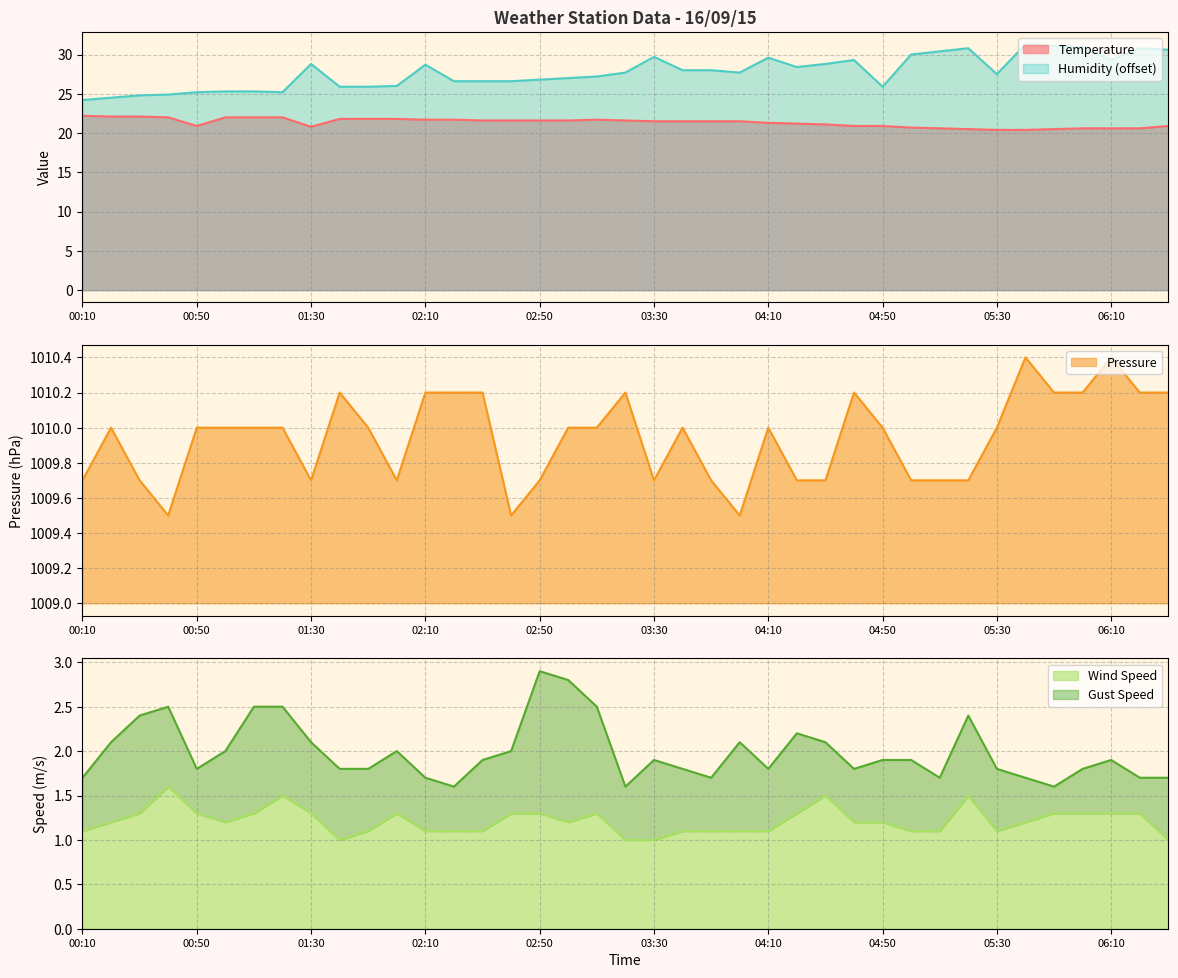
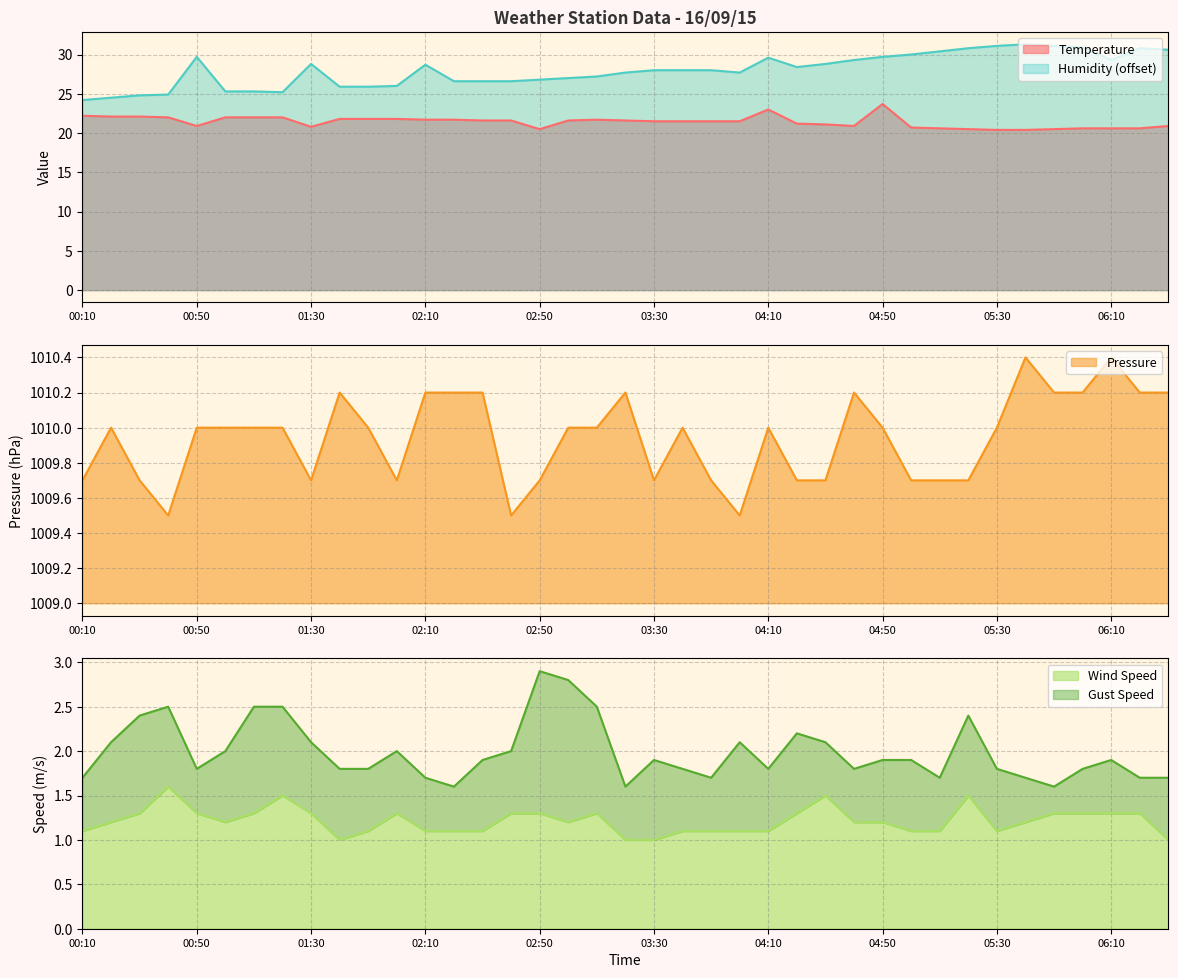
  {
    "Weather Station Data - 16/09/15": {
      "Temperature": {
        "00:10": 22,
        "00:50": 21,
        "01:30": 21,
        "02:10": 22,
-       "02:50": 22,
+       "02:50": 21,
        "03:30": 22,
-       "04:10": 21,
-       "04:50": 21,
+       "04:10": 23,
+       "04:50": 24,
        "05:30": 20,
        "06:10": 21
      },
      "Humidity (offset)": {
        "00:10": 24,
-       "00:50": 25,
+       "00:50": 30,
        "01:30": 29,
        "02:10": 29,
        "02:50": 27,
-       "03:30": 30,
+       "03:30": 28,
        "04:10": 30,
-       "04:50": 26,
-       "05:30": 28
+       "04:50": 30,
+       "05:30": 31
      }
    }
  }
